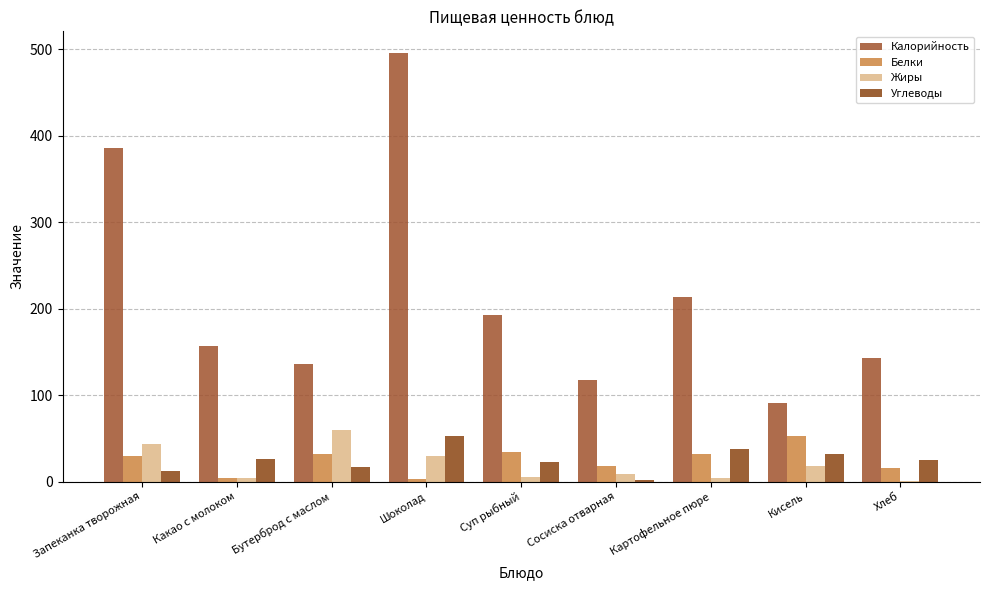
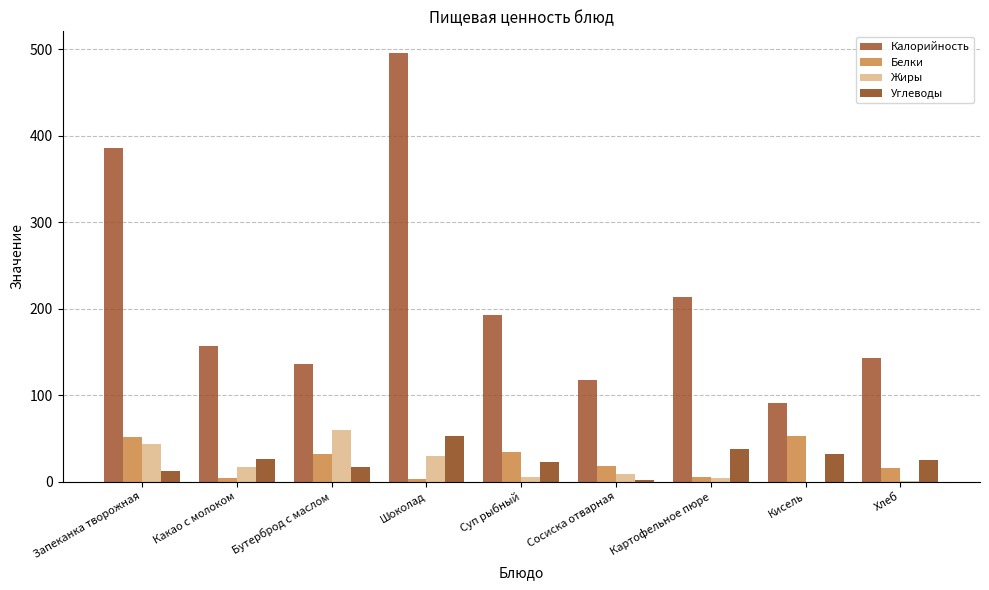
  {
    "Белки": {
-     "Запеканка творожная": 30,
+     "Запеканка творожная": 50,
      "Какао с молоком": 0,
      "Бутерброд с маслом": 30,
      "Шоколад": 0,
      "Суп рыбный": 30,
      "Сосиска отварная": 20,
-     "Картофельное пюре": 30,
+     "Картофельное пюре": 10,
      "Кисель": 50,
      "Хлеб": 20
    },
    "Жиры": {
      "Запеканка творожная": 40,
-     "Какао с молоком": 0,
+     "Какао с молоком": 20,
      "Бутерброд с маслом": 60,
      "Шоколад": 30,
      "Суп рыбный": 10,
      "Сосиска отварная": 10,
      "Картофельное пюре": 0,
-     "Кисель": 20
+     "Кисель": 0
    }
  }
